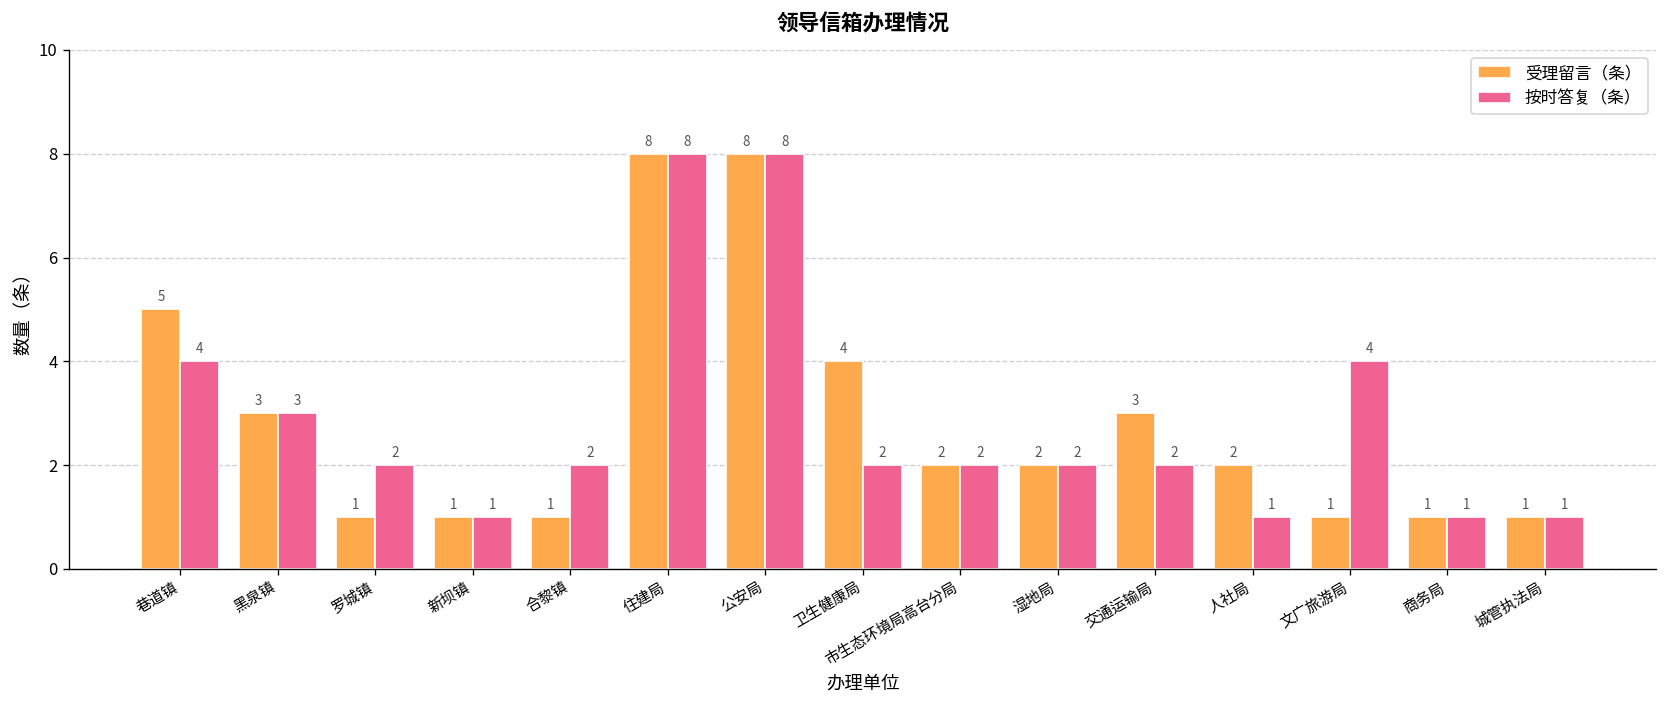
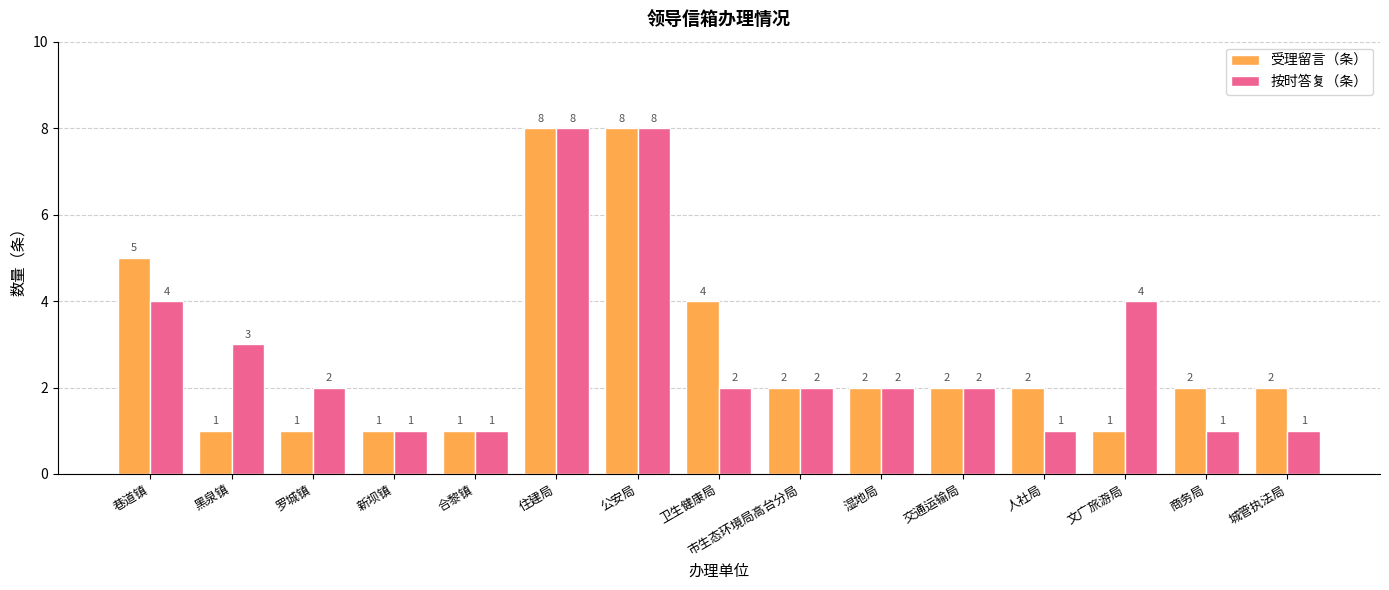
  {
    "受理留言（条）": {
      "巷道镇": 5,
-     "黑泉镇": 3,
+     "黑泉镇": 1,
      "罗城镇": 1,
      "新坝镇": 1,
      "合黎镇": 1,
      "住建局": 8,
      "公安局": 8,
      "卫生健康局": 4,
      "市生态环境局高台分局": 2,
      "湿地局": 2,
-     "交通运输局": 3,
+     "交通运输局": 2,
      "人社局": 2,
      "文广旅游局": 1,
-     "商务局": 1,
-     "城管执法局": 1
+     "商务局": 2,
+     "城管执法局": 2
    },
    "按时答复（条）": {
      "巷道镇": 4,
      "黑泉镇": 3,
      "罗城镇": 2,
      "新坝镇": 1,
-     "合黎镇": 2,
+     "合黎镇": 1,
      "住建局": 8,
      "公安局": 8,
      "卫生健康局": 2,
      "市生态环境局高台分局": 2,
      "湿地局": 2,
      "交通运输局": 2,
      "人社局": 1,
      "文广旅游局": 4,
      "商务局": 1,
      "城管执法局": 1
    }
  }
